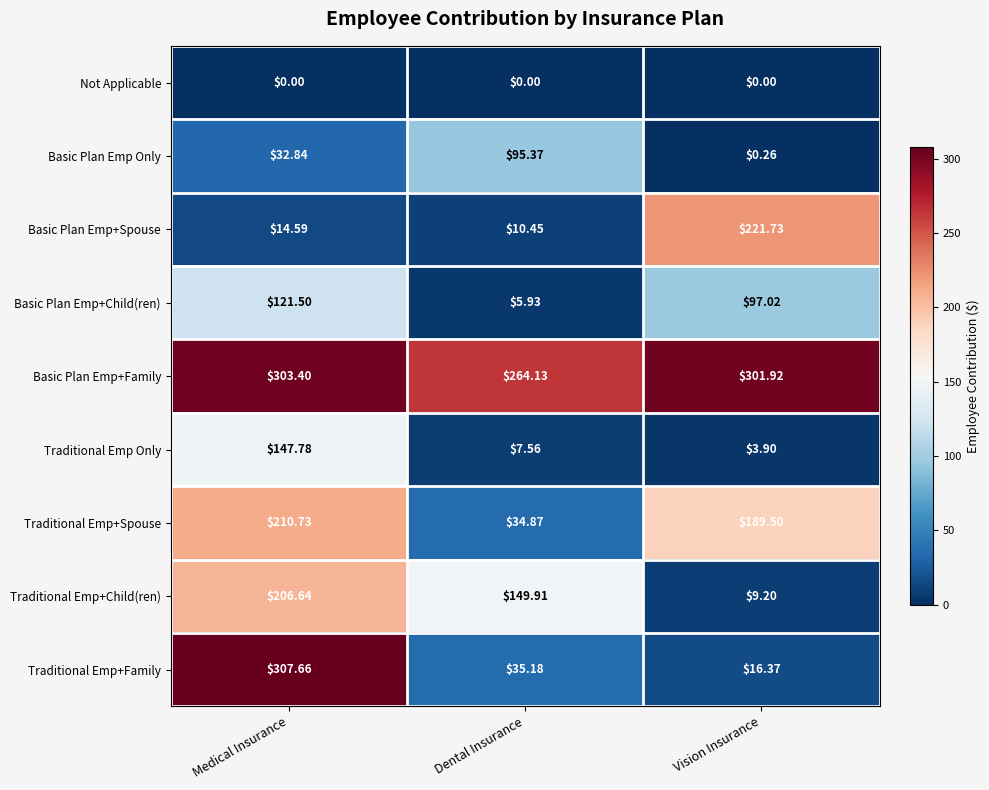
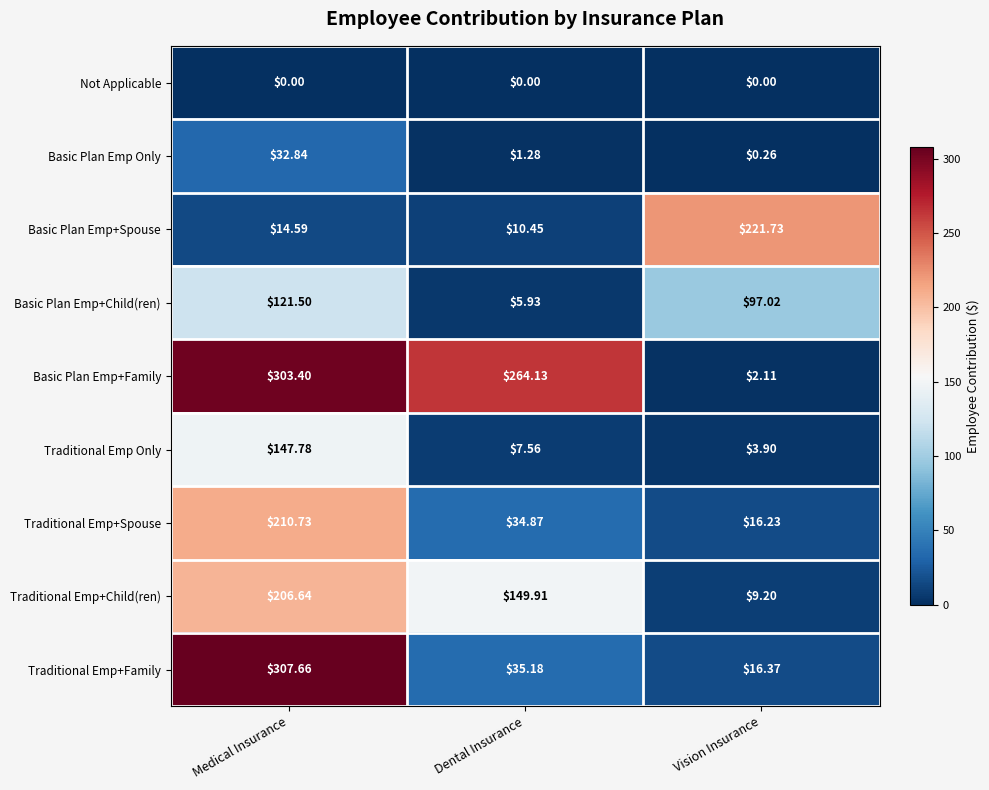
  {
    "Not Applicable": {
      "Medical Insurance": "$0.00",
      "Dental Insurance": "$0.00",
      "Vision Insurance": "$0.00"
    },
    "Basic Plan Emp Only": {
      "Medical Insurance": "$32.84",
-     "Dental Insurance": "$95.37",
+     "Dental Insurance": "$1.28",
      "Vision Insurance": "$0.26"
    },
    "Basic Plan Emp+Spouse": {
      "Medical Insurance": "$14.59",
      "Dental Insurance": "$10.45",
      "Vision Insurance": "$221.73"
    },
    "Basic Plan Emp+Child(ren)": {
      "Medical Insurance": "$121.50",
      "Dental Insurance": "$5.93",
      "Vision Insurance": "$97.02"
    },
    "Basic Plan Emp+Family": {
      "Medical Insurance": "$303.40",
      "Dental Insurance": "$264.13",
-     "Vision Insurance": "$301.92"
+     "Vision Insurance": "$2.11"
    },
    "Traditional Emp Only": {
      "Medical Insurance": "$147.78",
      "Dental Insurance": "$7.56",
      "Vision Insurance": "$3.90"
    },
    "Traditional Emp+Spouse": {
      "Medical Insurance": "$210.73",
      "Dental Insurance": "$34.87",
-     "Vision Insurance": "$189.50"
+     "Vision Insurance": "$16.23"
    },
    "Traditional Emp+Child(ren)": {
      "Medical Insurance": "$206.64",
      "Dental Insurance": "$149.91",
      "Vision Insurance": "$9.20"
    },
    "Traditional Emp+Family": {
      "Medical Insurance": "$307.66",
      "Dental Insurance": "$35.18",
      "Vision Insurance": "$16.37"
    }
  }
